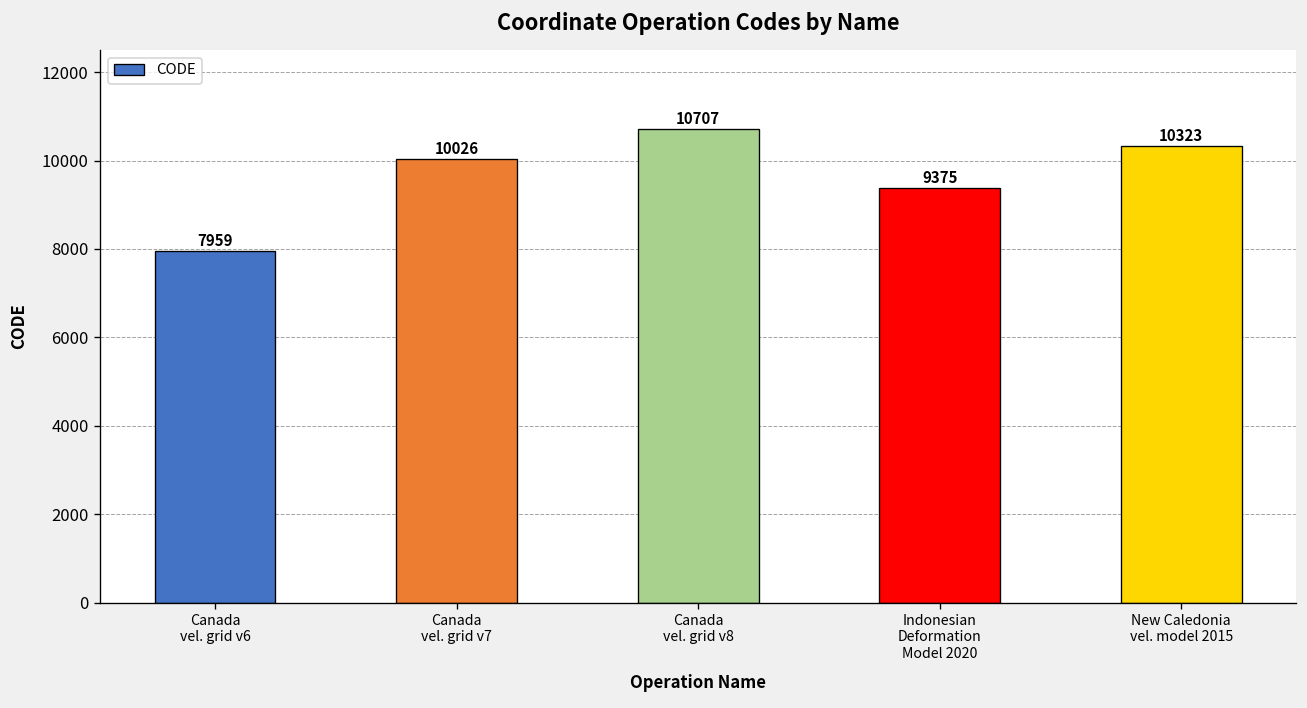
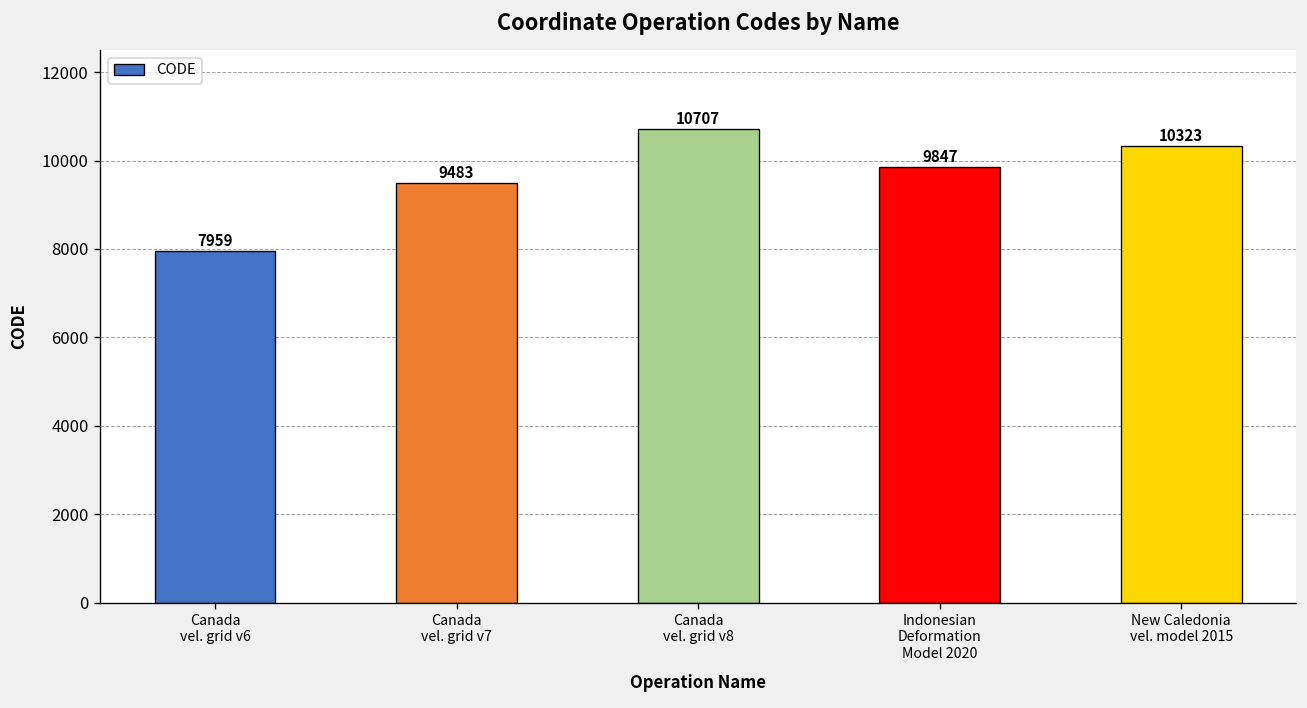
  {
    "Canada vel. grid v6": 7959,
-   "Canada vel. grid v7": 10026,
+   "Canada vel. grid v7": 9483,
    "Canada vel. grid v8": 10707,
-   "Indonesian Deformation Model 2020": 9375,
+   "Indonesian Deformation Model 2020": 9847,
    "New Caledonia vel. model 2015": 10323
  }
